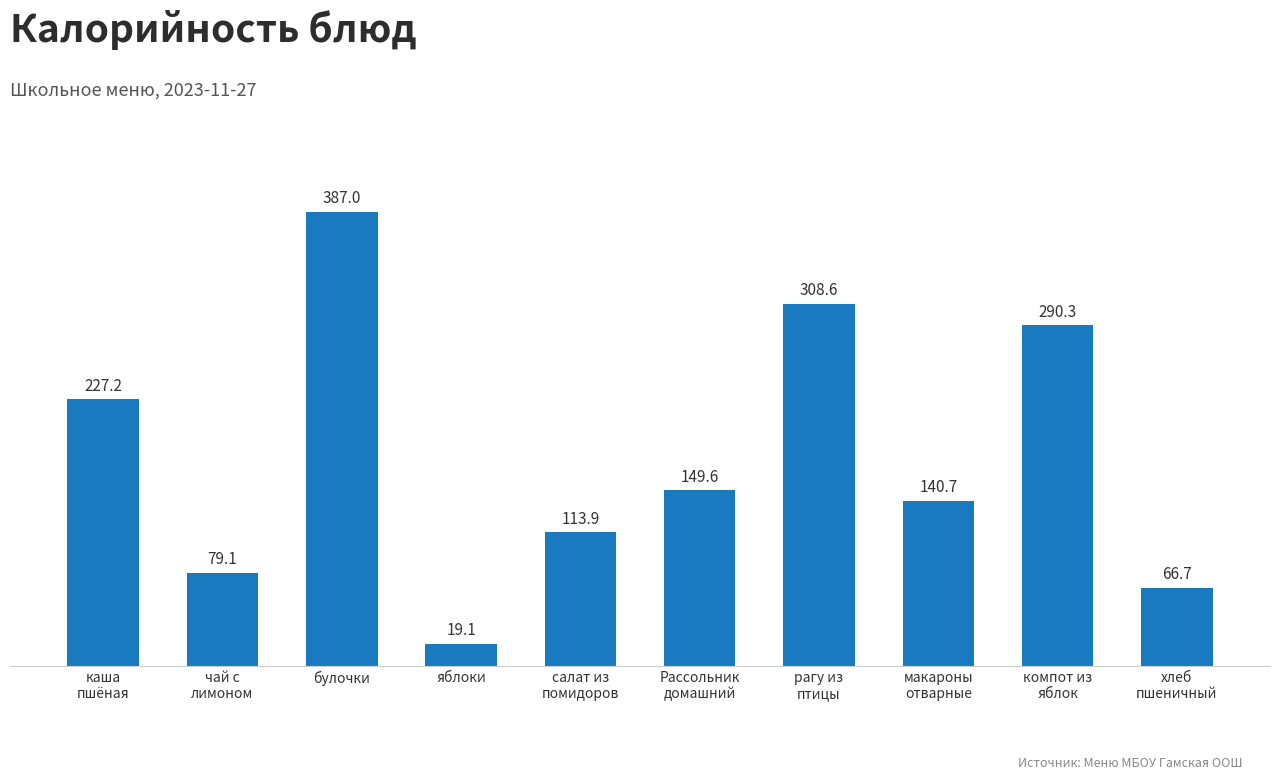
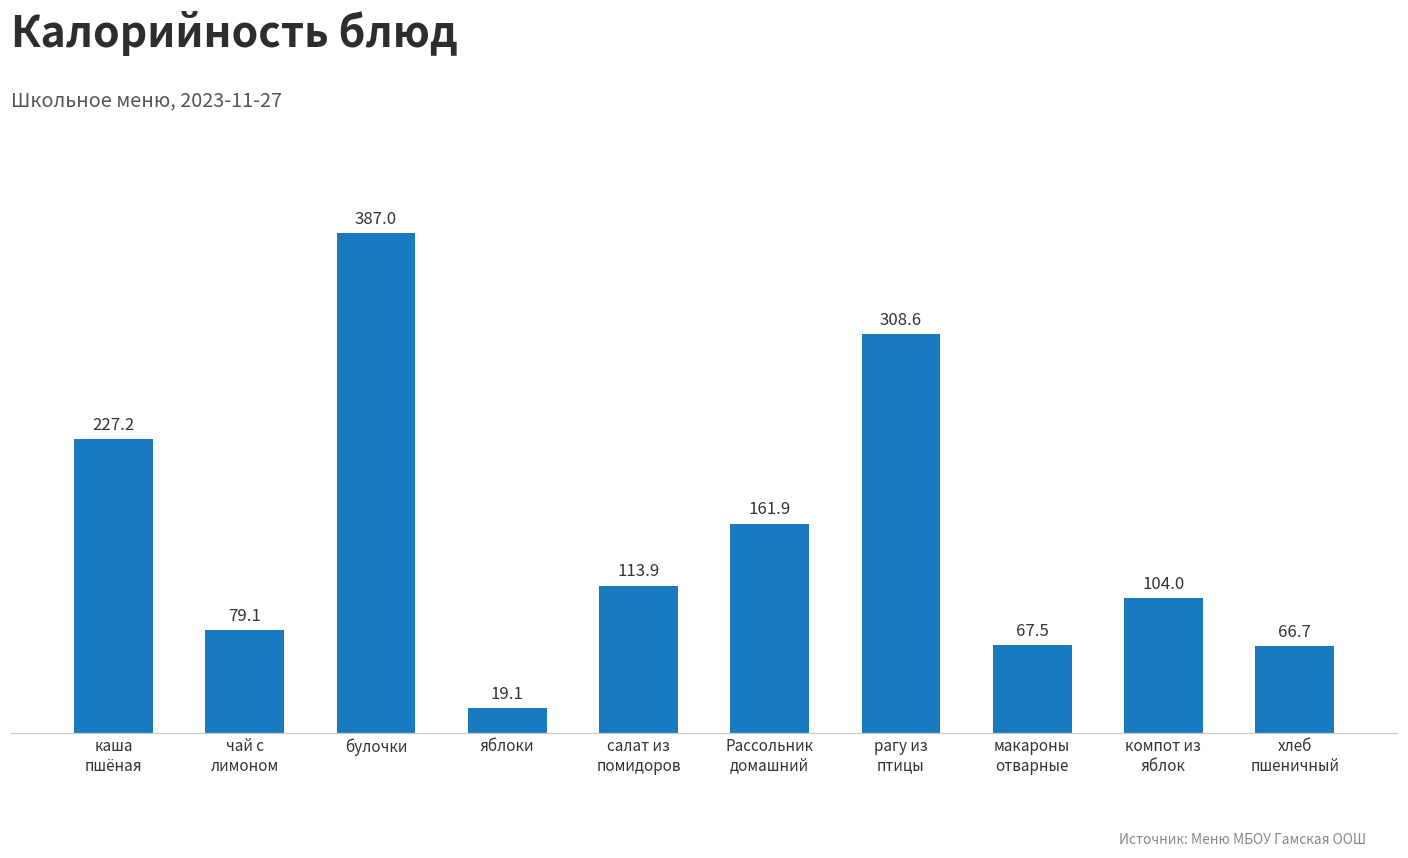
  {
    "каша пшёная": 227.2,
    "чай с лимоном": 79.1,
    "булочки": 387.0,
    "яблоки": 19.1,
    "салат из помидоров": 113.9,
-   "Рассольник домашний": 149.6,
+   "Рассольник домашний": 161.9,
    "рагу из птицы": 308.6,
-   "макароны отварные": 140.7,
-   "компот из яблок": 290.3,
+   "макароны отварные": 67.5,
+   "компот из яблок": 104.0,
    "хлеб пшеничный": 66.7
  }
